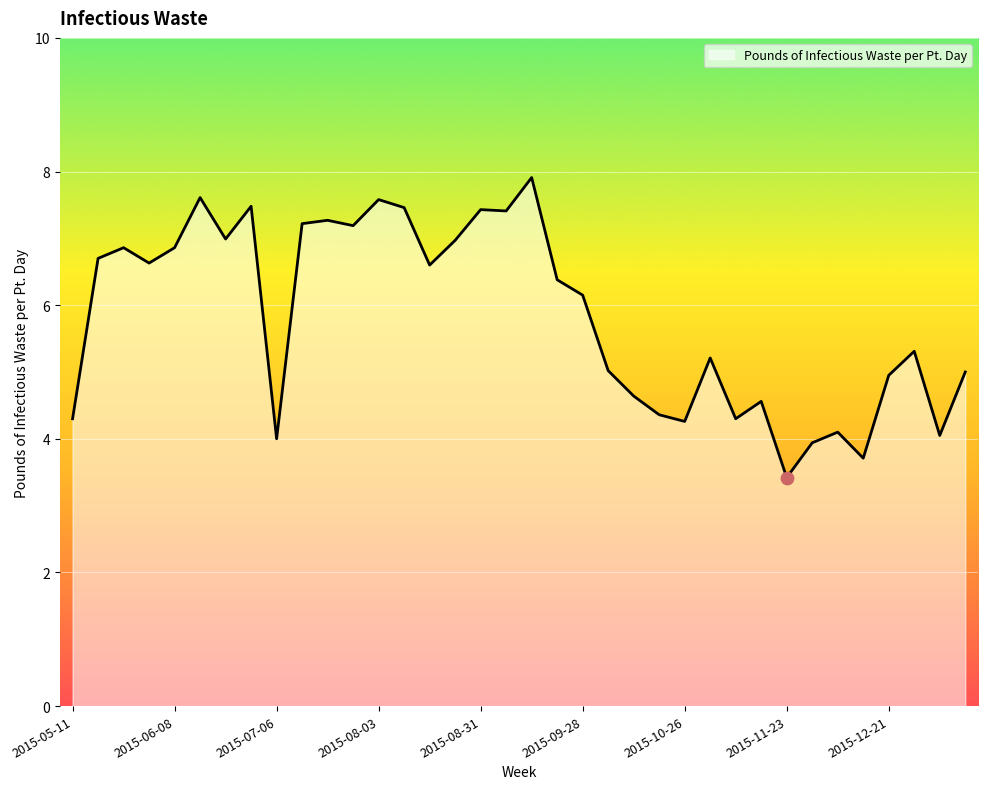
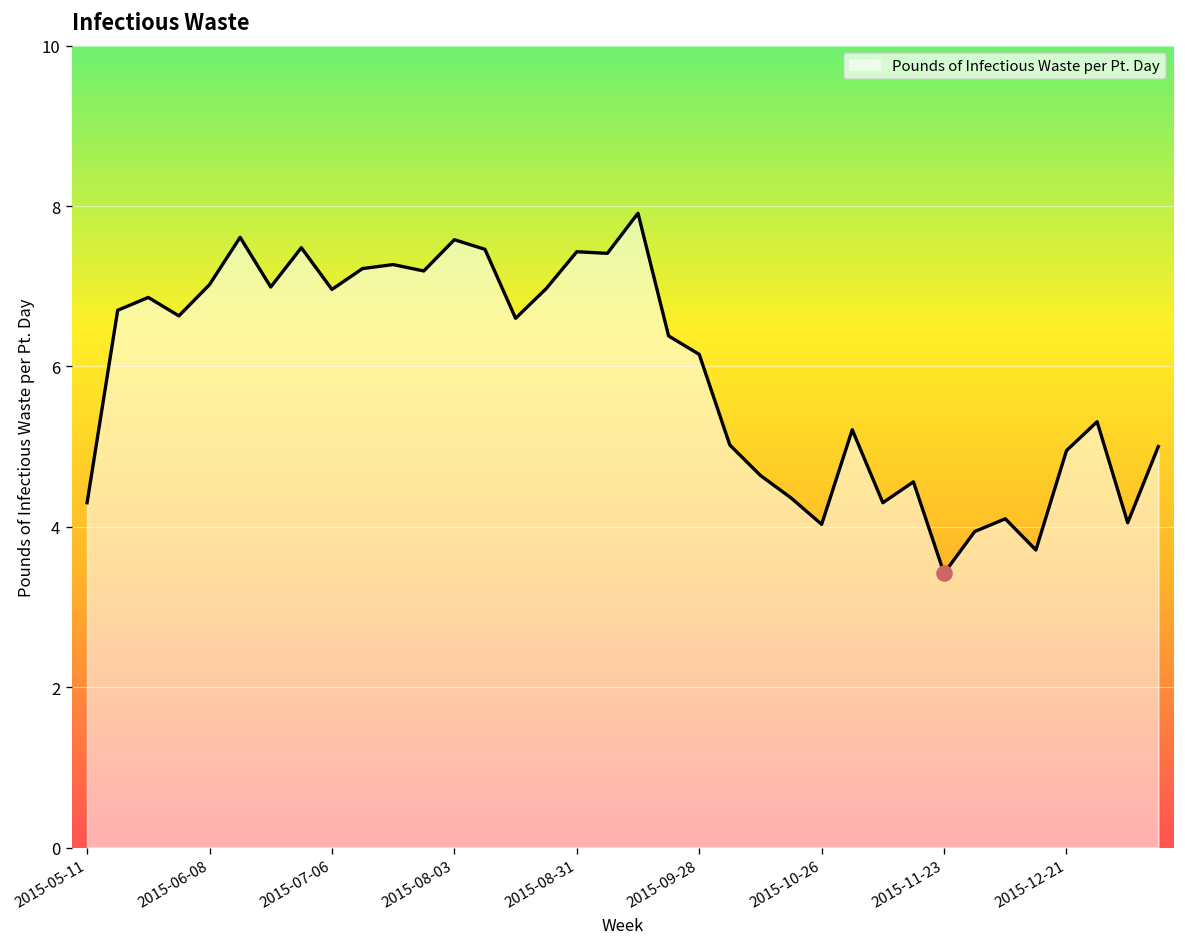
  {
    "Pounds of Infectious Waste per Pt. Day": {
      "2015-05-11": 4.3,
-     "2015-06-08": 6.9,
-     "2015-07-06": 4.0,
+     "2015-06-08": 7.0,
+     "2015-07-06": 7.0,
      "2015-08-03": 7.6,
      "2015-08-31": 7.4,
      "2015-09-28": 6.2,
-     "2015-10-26": 4.3,
+     "2015-10-26": 4.0,
      "2015-12-21": 5.0
    }
  }
